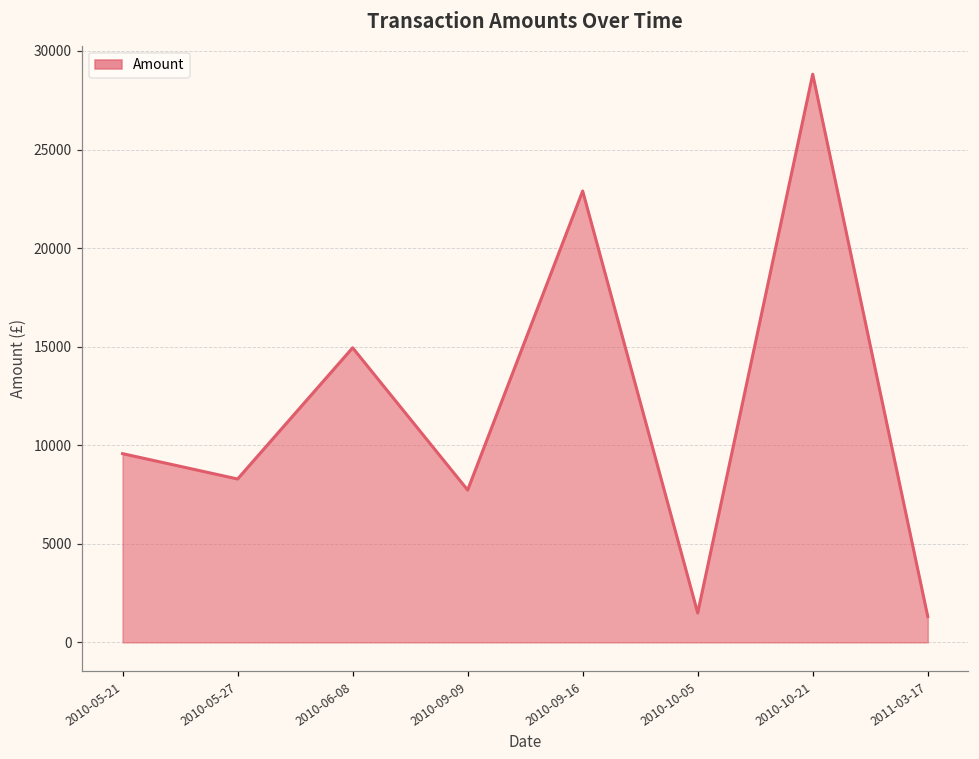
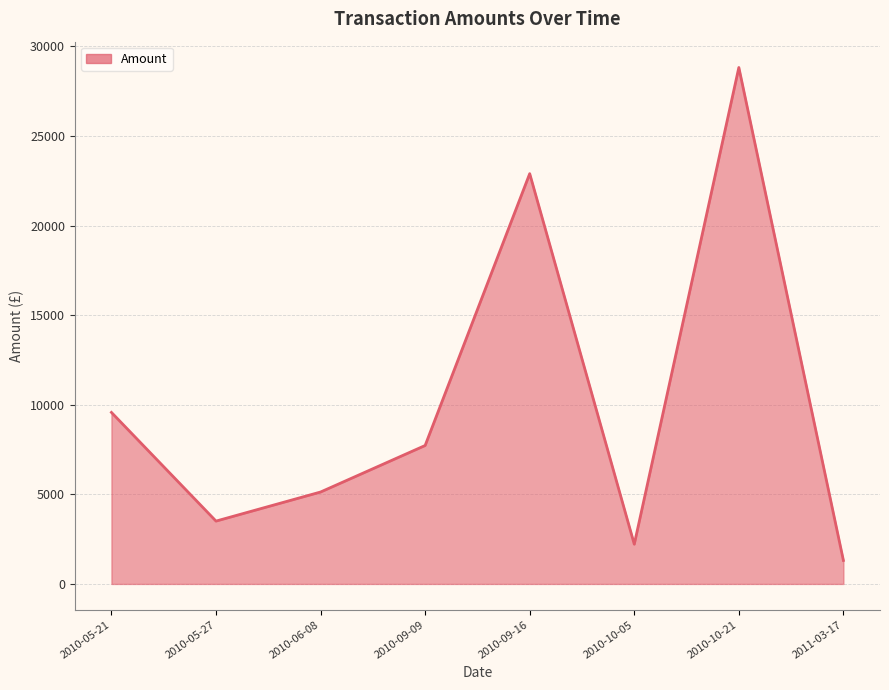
  {
    "2010-05-21": 9600,
-   "2010-05-27": 8300,
-   "2010-06-08": 14900,
+   "2010-05-27": 3500,
+   "2010-06-08": 5100,
    "2010-09-09": 7700,
    "2010-09-16": 22900,
-   "2010-10-05": 1500,
+   "2010-10-05": 2200,
    "2010-10-21": 28800,
    "2011-03-17": 1300
  }
